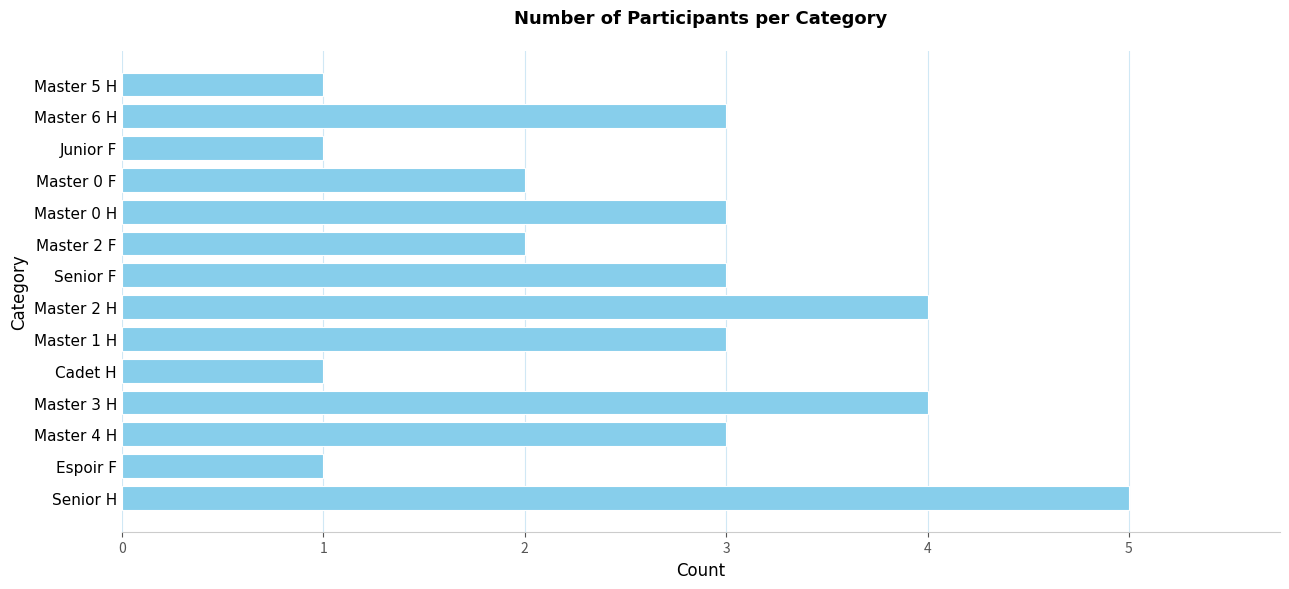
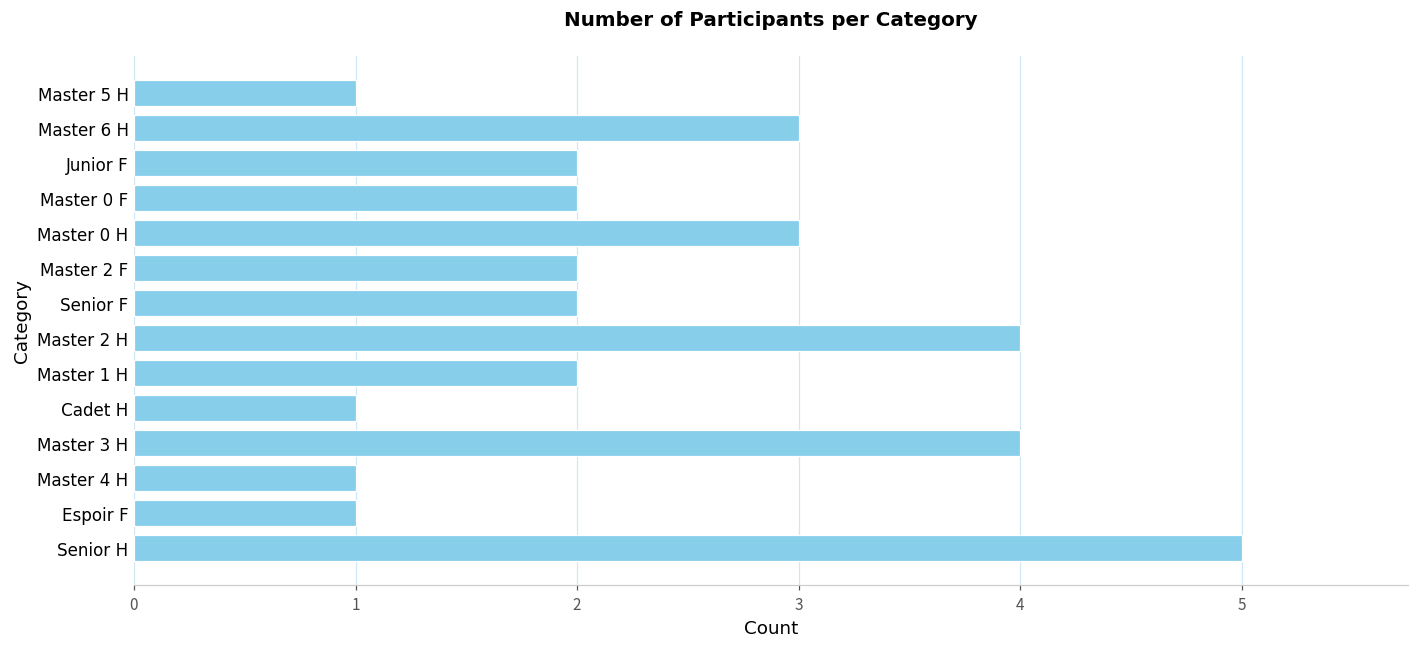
  {
    "Master 5 H": 1,
    "Master 6 H": 3,
-   "Junior F": 1,
+   "Junior F": 2,
    "Master 0 F": 2,
    "Master 0 H": 3,
    "Master 2 F": 2,
-   "Senior F": 3,
+   "Senior F": 2,
    "Master 2 H": 4,
-   "Master 1 H": 3,
+   "Master 1 H": 2,
    "Cadet H": 1,
    "Master 3 H": 4,
-   "Master 4 H": 3,
+   "Master 4 H": 1,
    "Espoir F": 1,
    "Senior H": 5
  }
